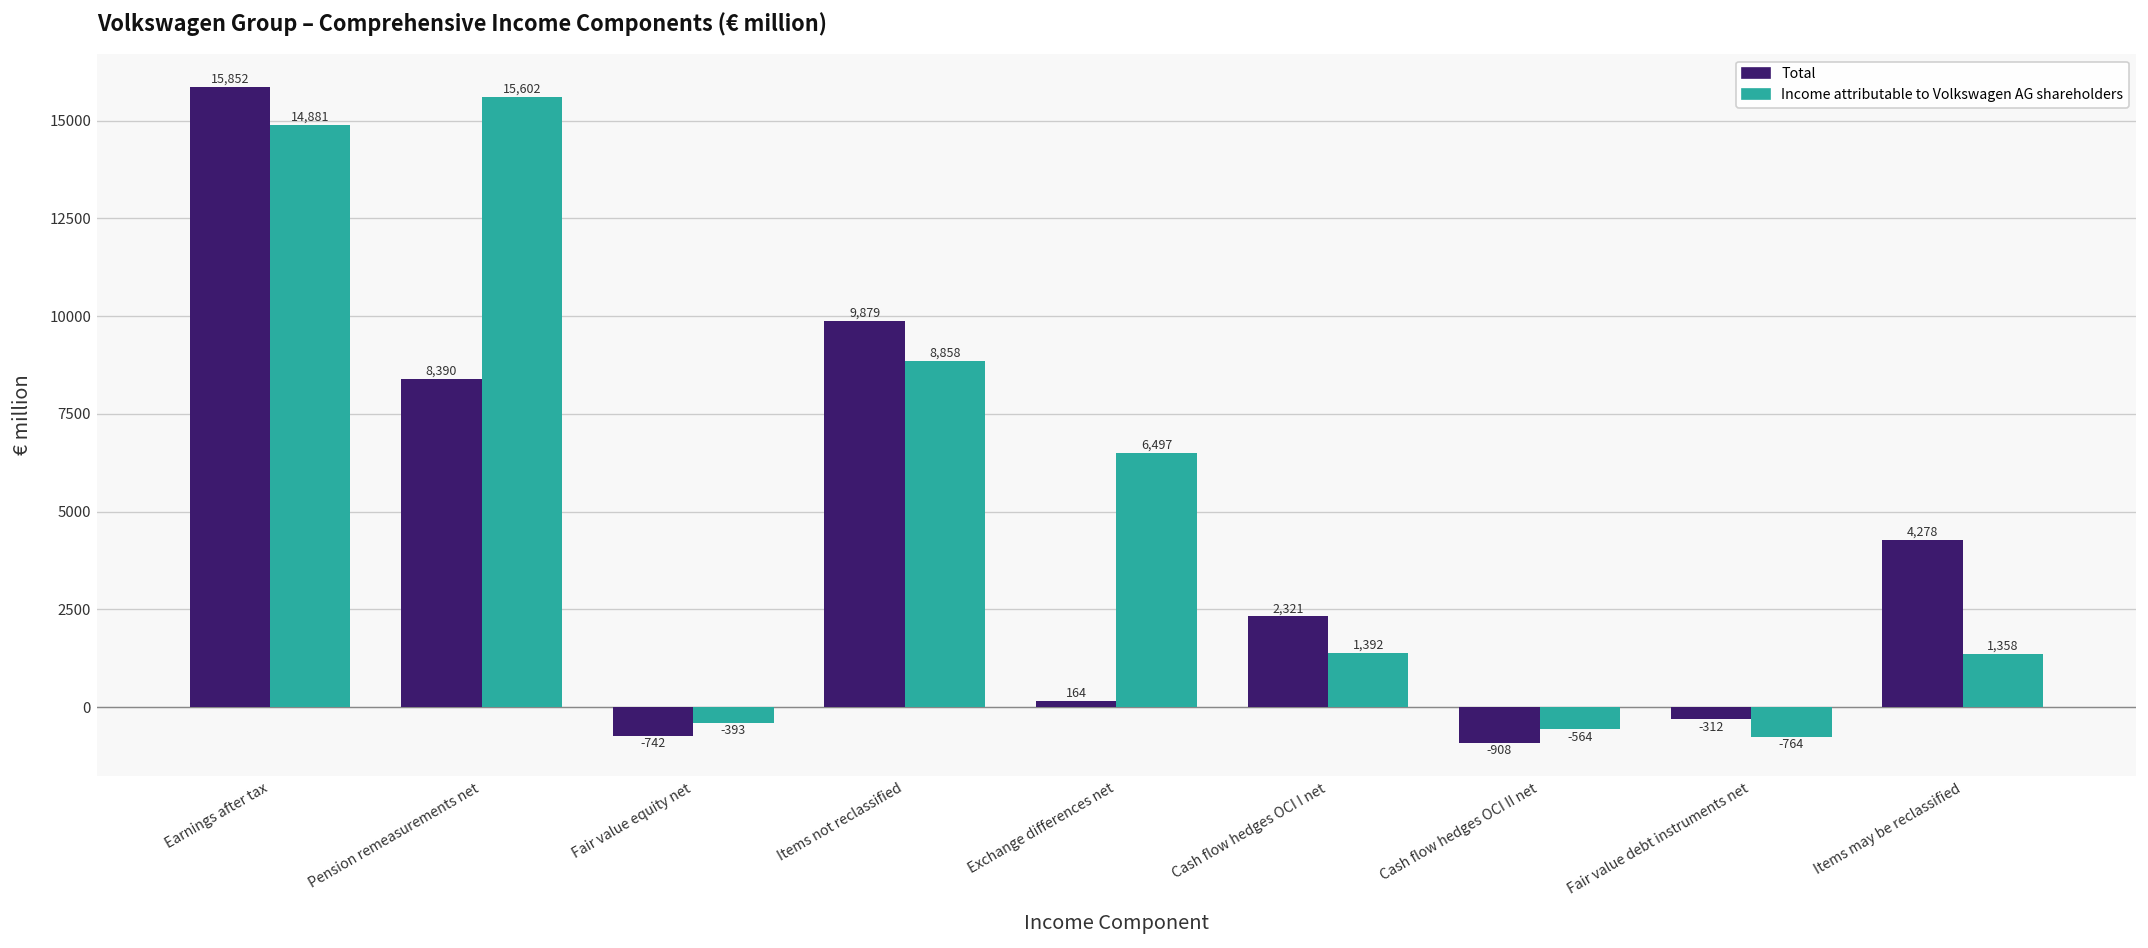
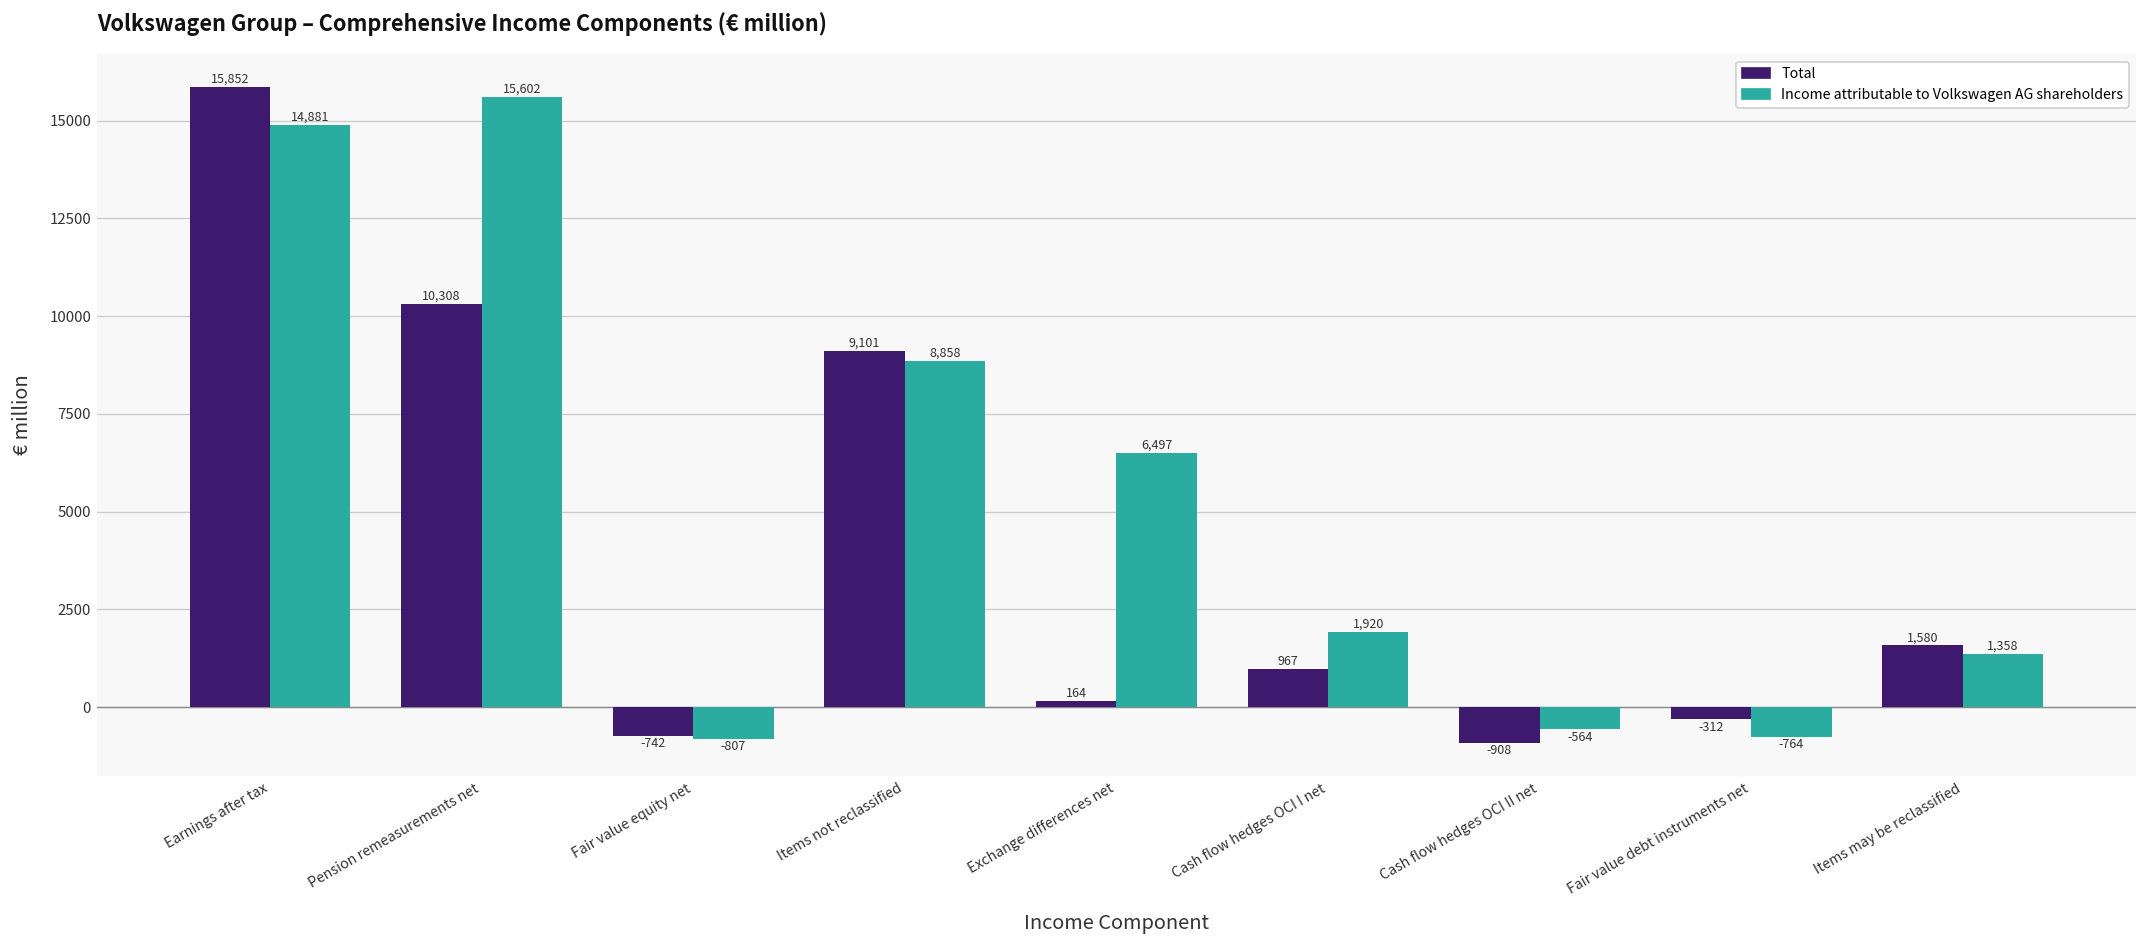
  {
    "Total": {
      "Earnings after tax": "15,852",
-     "Pension remeasurements net": "8,390",
+     "Pension remeasurements net": "10,308",
      "Fair value equity net": "-742",
-     "Items not reclassified": "9,879",
+     "Items not reclassified": "9,101",
      "Exchange differences net": "164",
-     "Cash flow hedges OCI I net": "2,321",
+     "Cash flow hedges OCI I net": "967",
      "Cash flow hedges OCI II net": "-908",
      "Fair value debt instruments net": "-312",
-     "Items may be reclassified": "4,278"
+     "Items may be reclassified": "1,580"
    },
    "Income attributable to Volkswagen AG shareholders": {
      "Earnings after tax": "14,881",
      "Pension remeasurements net": "15,602",
-     "Fair value equity net": "-393",
+     "Fair value equity net": "-807",
      "Items not reclassified": "8,858",
      "Exchange differences net": "6,497",
-     "Cash flow hedges OCI I net": "1,392",
+     "Cash flow hedges OCI I net": "1,920",
      "Cash flow hedges OCI II net": "-564",
      "Fair value debt instruments net": "-764",
      "Items may be reclassified": "1,358"
    }
  }
